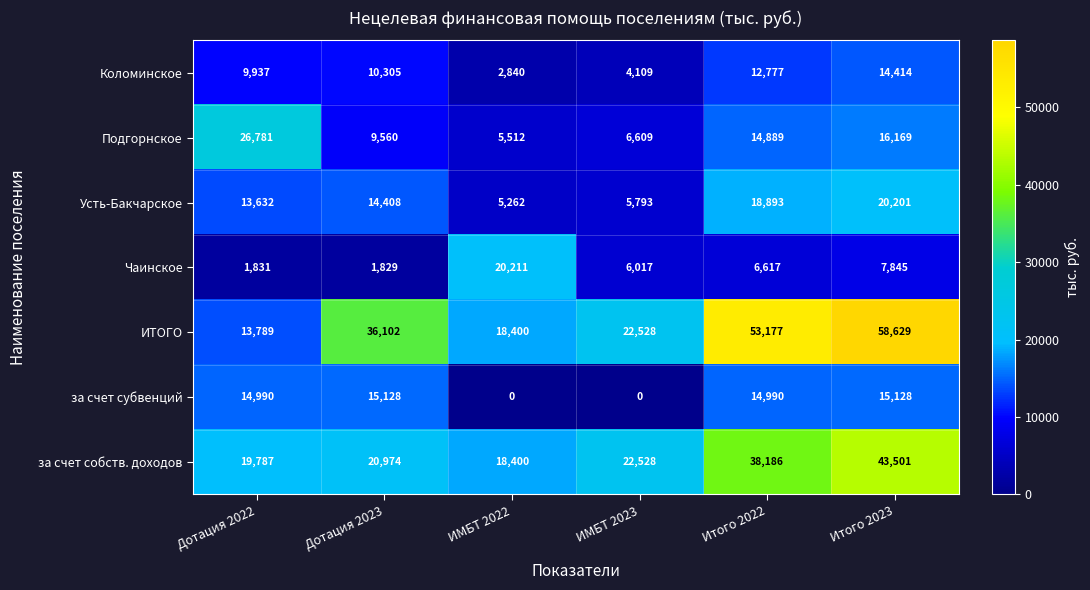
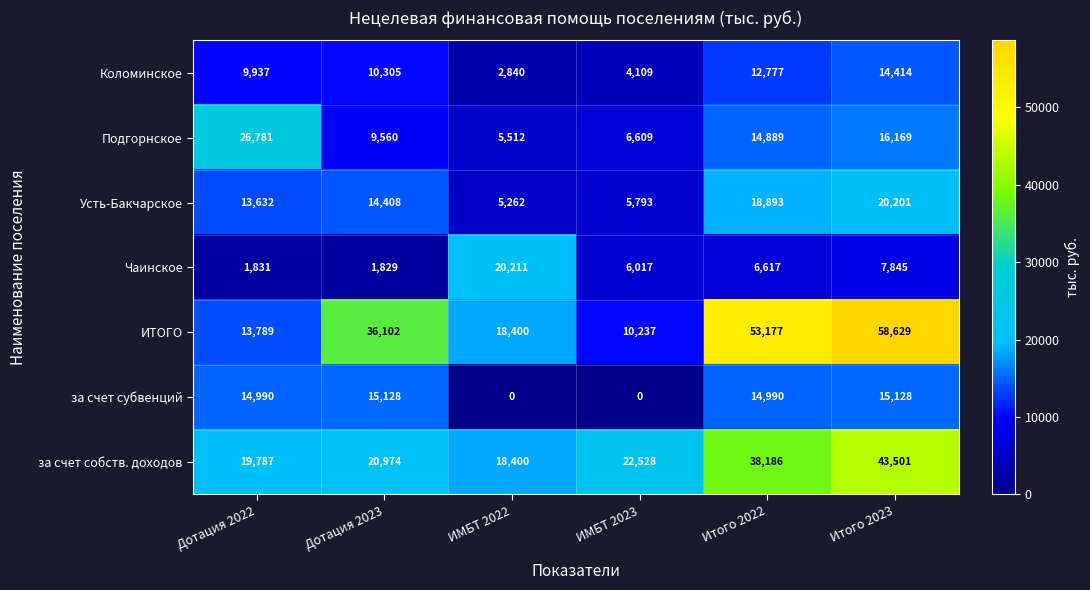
  {
    "Коломинское": {
      "Дотация 2022": "9,937",
      "Дотация 2023": "10,305",
      "ИМБТ 2022": "2,840",
      "ИМБТ 2023": "4,109",
      "Итого 2022": "12,777",
      "Итого 2023": "14,414"
    },
    "Подгорнское": {
      "Дотация 2022": "26,781",
      "Дотация 2023": "9,560",
      "ИМБТ 2022": "5,512",
      "ИМБТ 2023": "6,609",
      "Итого 2022": "14,889",
      "Итого 2023": "16,169"
    },
    "Усть-Бакчарское": {
      "Дотация 2022": "13,632",
      "Дотация 2023": "14,408",
      "ИМБТ 2022": "5,262",
      "ИМБТ 2023": "5,793",
      "Итого 2022": "18,893",
      "Итого 2023": "20,201"
    },
    "Чаинское": {
      "Дотация 2022": "1,831",
      "Дотация 2023": "1,829",
      "ИМБТ 2022": "20,211",
      "ИМБТ 2023": "6,017",
      "Итого 2022": "6,617",
      "Итого 2023": "7,845"
    },
    "ИТОГО": {
      "Дотация 2022": "13,789",
      "Дотация 2023": "36,102",
      "ИМБТ 2022": "18,400",
-     "ИМБТ 2023": "22,528",
+     "ИМБТ 2023": "10,237",
      "Итого 2022": "53,177",
      "Итого 2023": "58,629"
    },
    "за счет субвенций": {
      "Дотация 2022": "14,990",
      "Дотация 2023": "15,128",
      "ИМБТ 2022": "0",
      "ИМБТ 2023": "0",
      "Итого 2022": "14,990",
      "Итого 2023": "15,128"
    },
    "за счет собств. доходов": {
      "Дотация 2022": "19,787",
      "Дотация 2023": "20,974",
      "ИМБТ 2022": "18,400",
      "ИМБТ 2023": "22,528",
      "Итого 2022": "38,186",
      "Итого 2023": "43,501"
    }
  }
